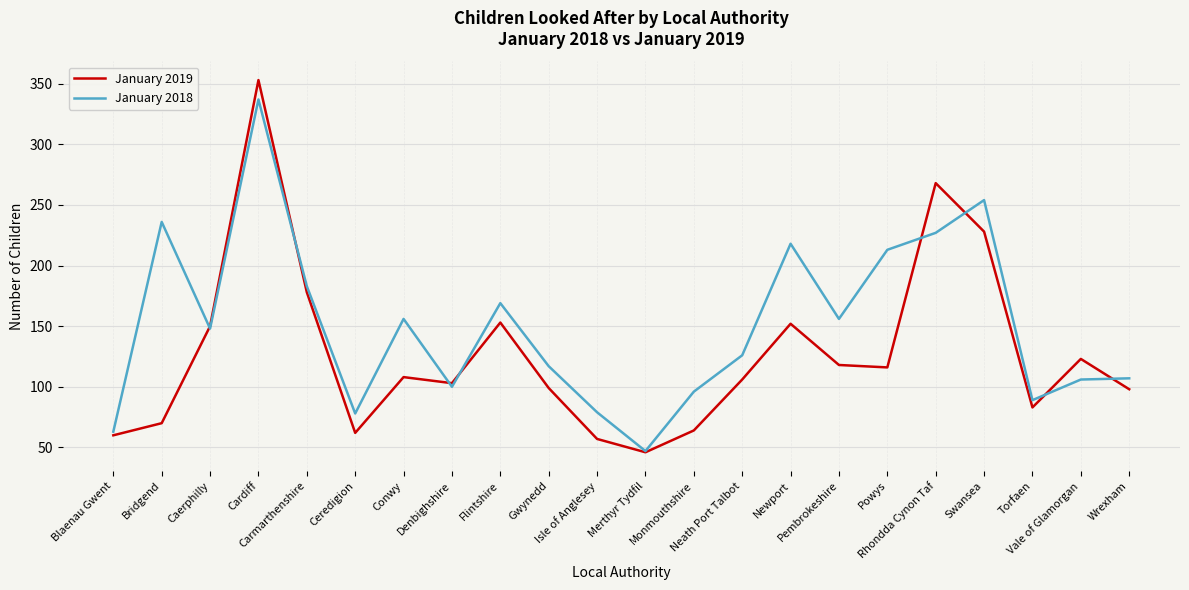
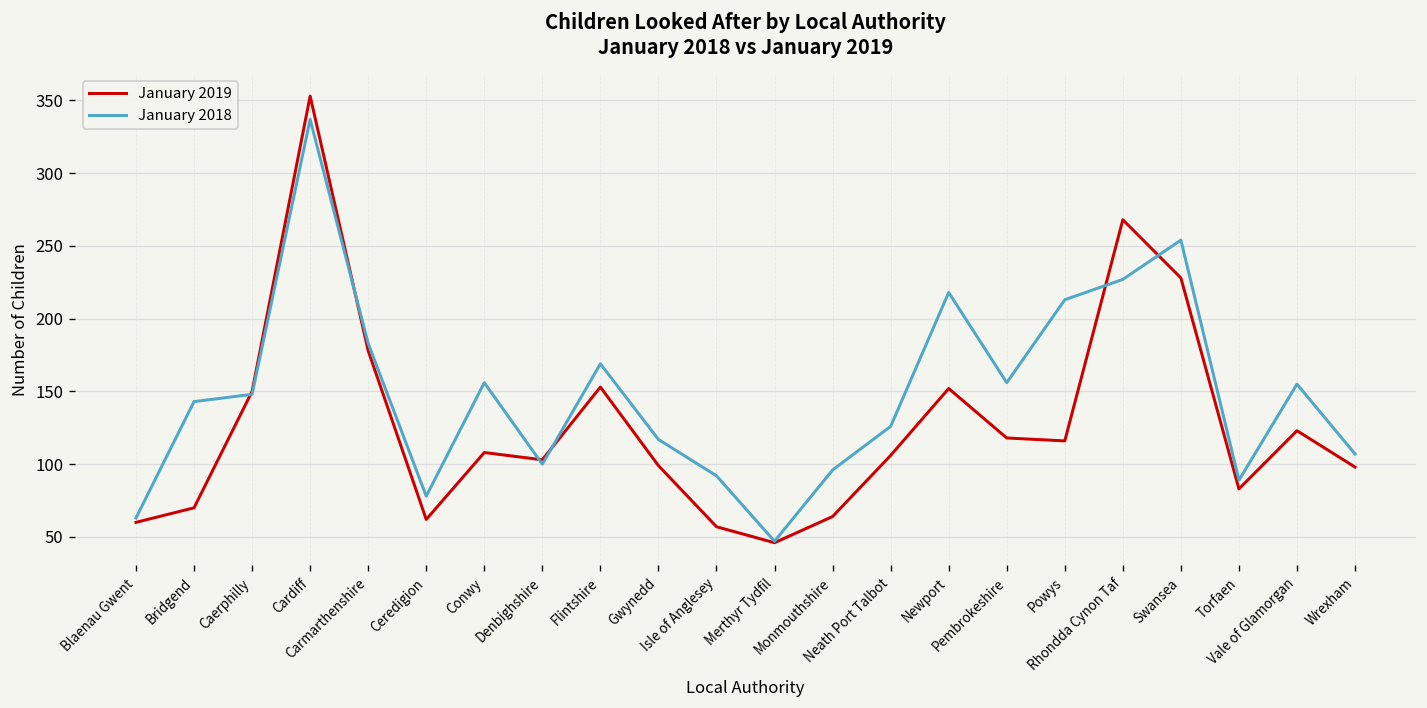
  {
    "January 2019": {
      "Blaenau Gwent": 60,
      "Bridgend": 70,
      "Cardiff": 353,
      "Carmarthenshire": 178,
      "Ceredigion": 62,
      "Conwy": 108,
      "Denbighshire": 103,
      "Flintshire": 153,
      "Gwynedd": 99,
      "Isle of Anglesey": 57,
      "Monmouthshire": 64,
      "Neath Port Talbot": 106,
      "Newport": 152,
      "Pembrokeshire": 118,
      "Powys": 116,
      "Rhondda Cynon Taf": 268,
      "Swansea": 228,
      "Torfaen": 83,
      "Vale of Glamorgan": 123,
      "Wrexham": 98
    },
    "January 2018": {
      "Blaenau Gwent": 63,
-     "Bridgend": 236,
+     "Bridgend": 143,
      "Cardiff": 337,
      "Carmarthenshire": 183,
      "Ceredigion": 78,
      "Conwy": 156,
      "Denbighshire": 100,
      "Flintshire": 169,
      "Gwynedd": 117,
-     "Isle of Anglesey": 79,
+     "Isle of Anglesey": 92,
      "Monmouthshire": 96,
      "Neath Port Talbot": 126,
      "Newport": 218,
      "Pembrokeshire": 156,
      "Powys": 213,
      "Rhondda Cynon Taf": 227,
      "Swansea": 254,
      "Torfaen": 89,
-     "Vale of Glamorgan": 106,
+     "Vale of Glamorgan": 155,
      "Wrexham": 107
    }
  }
